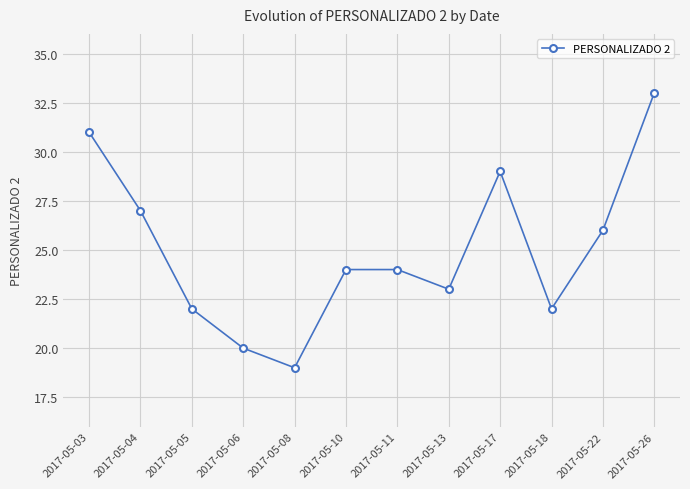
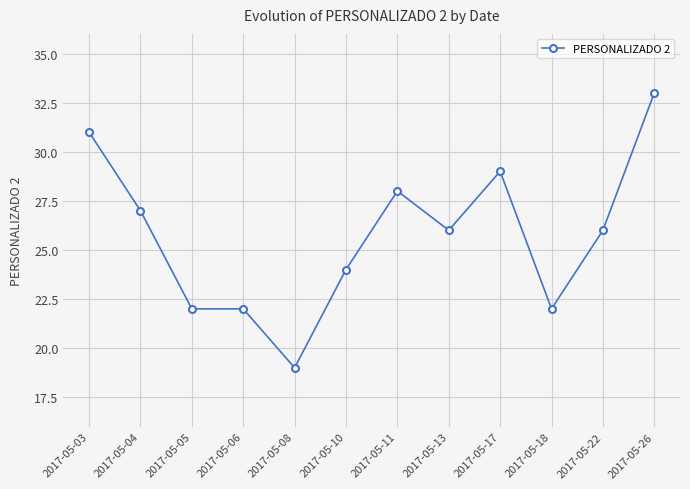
  {
    "2017-05-03": 31,
    "2017-05-04": 27,
    "2017-05-05": 22,
-   "2017-05-06": 20,
+   "2017-05-06": 22,
    "2017-05-08": 19,
    "2017-05-10": 24,
-   "2017-05-11": 24,
-   "2017-05-13": 23,
+   "2017-05-11": 28,
+   "2017-05-13": 26,
    "2017-05-17": 29,
    "2017-05-18": 22,
    "2017-05-22": 26,
    "2017-05-26": 33
  }
